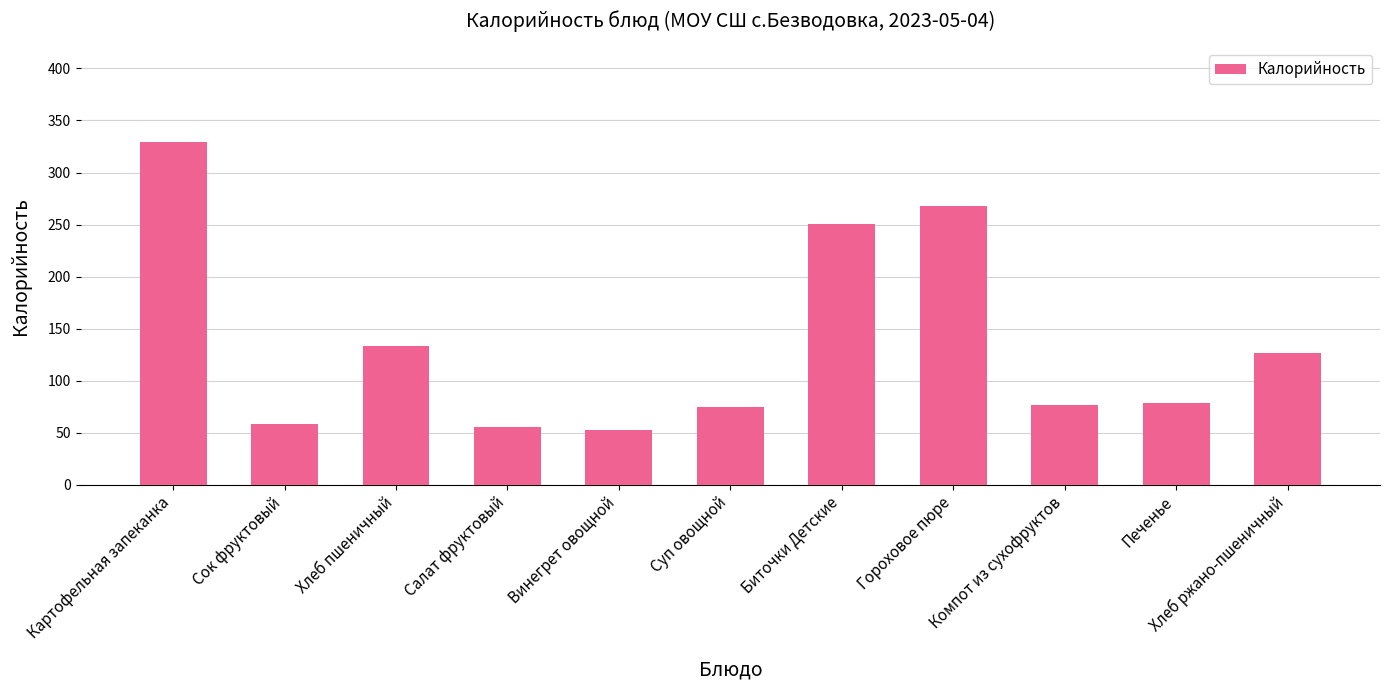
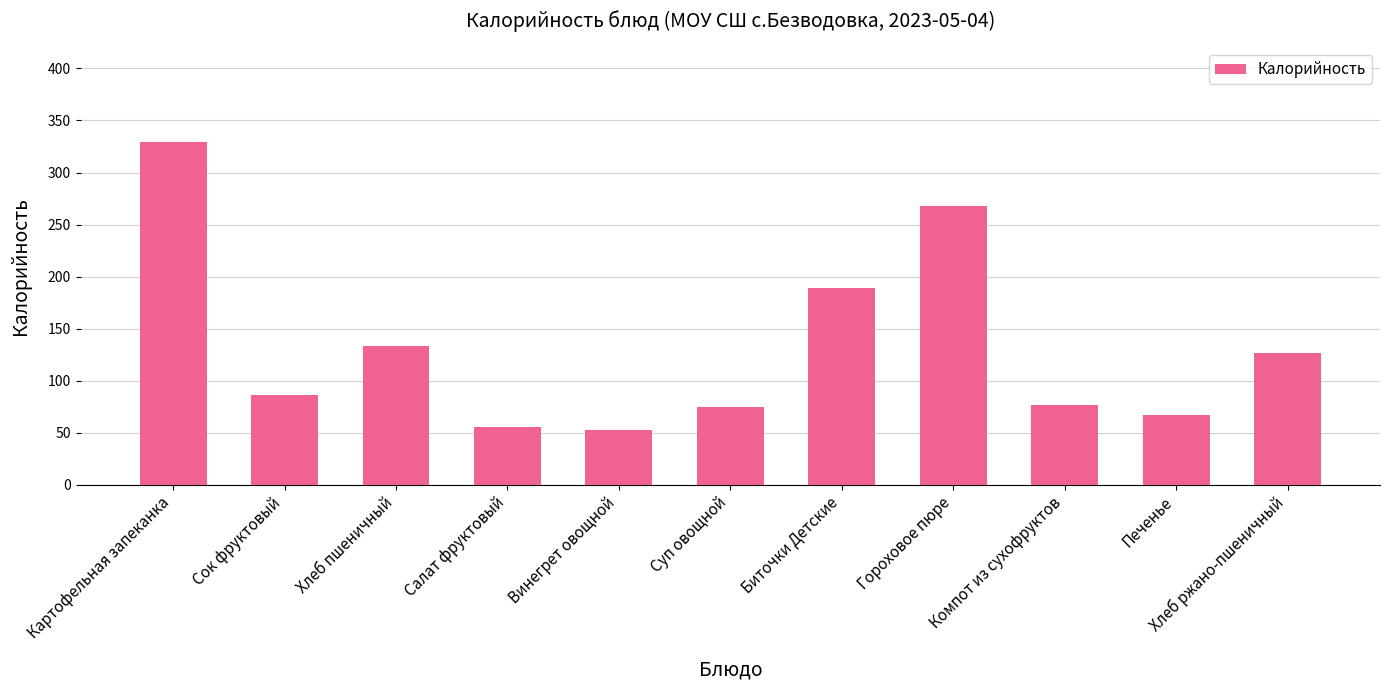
  {
    "Картофельная запеканка": 330,
-   "Сок фруктовый": 59,
+   "Сок фруктовый": 86,
    "Хлеб пшеничный": 133,
    "Салат фруктовый": 56,
    "Винегрет овощной": 53,
    "Суп овощной": 75,
-   "Биточки Детские": 251,
+   "Биточки Детские": 189,
    "Гороховое пюре": 268,
    "Компот из сухофруктов": 77,
-   "Печенье": 79,
+   "Печенье": 67,
    "Хлеб ржано-пшеничный": 127
  }
